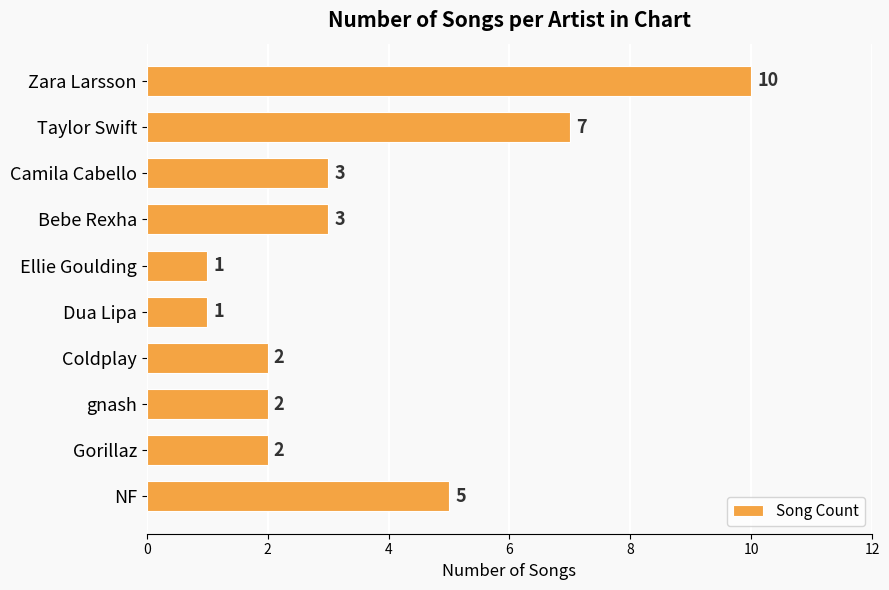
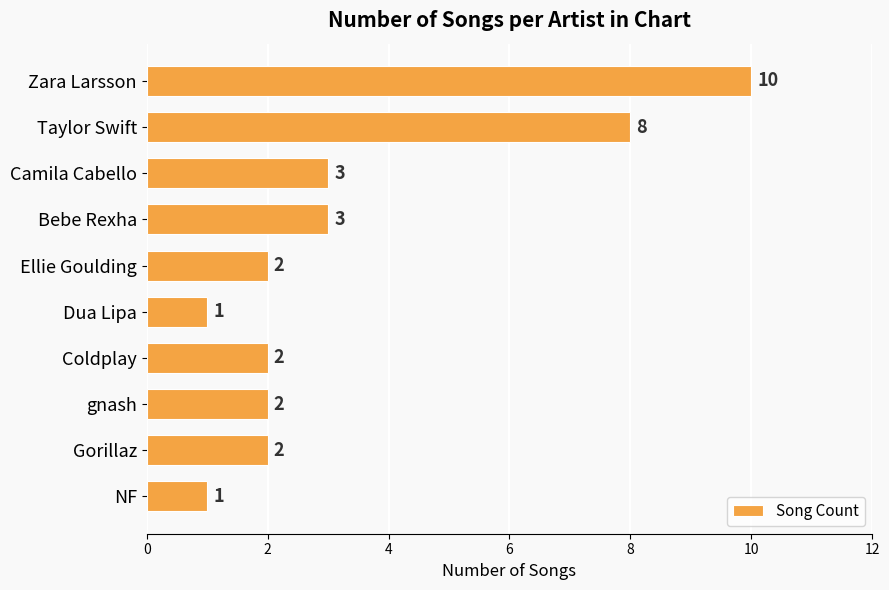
  {
    "Zara Larsson": 10,
-   "Taylor Swift": 7,
+   "Taylor Swift": 8,
    "Camila Cabello": 3,
    "Bebe Rexha": 3,
-   "Ellie Goulding": 1,
+   "Ellie Goulding": 2,
    "Dua Lipa": 1,
    "Coldplay": 2,
    "gnash": 2,
    "Gorillaz": 2,
-   "NF": 5
+   "NF": 1
  }
